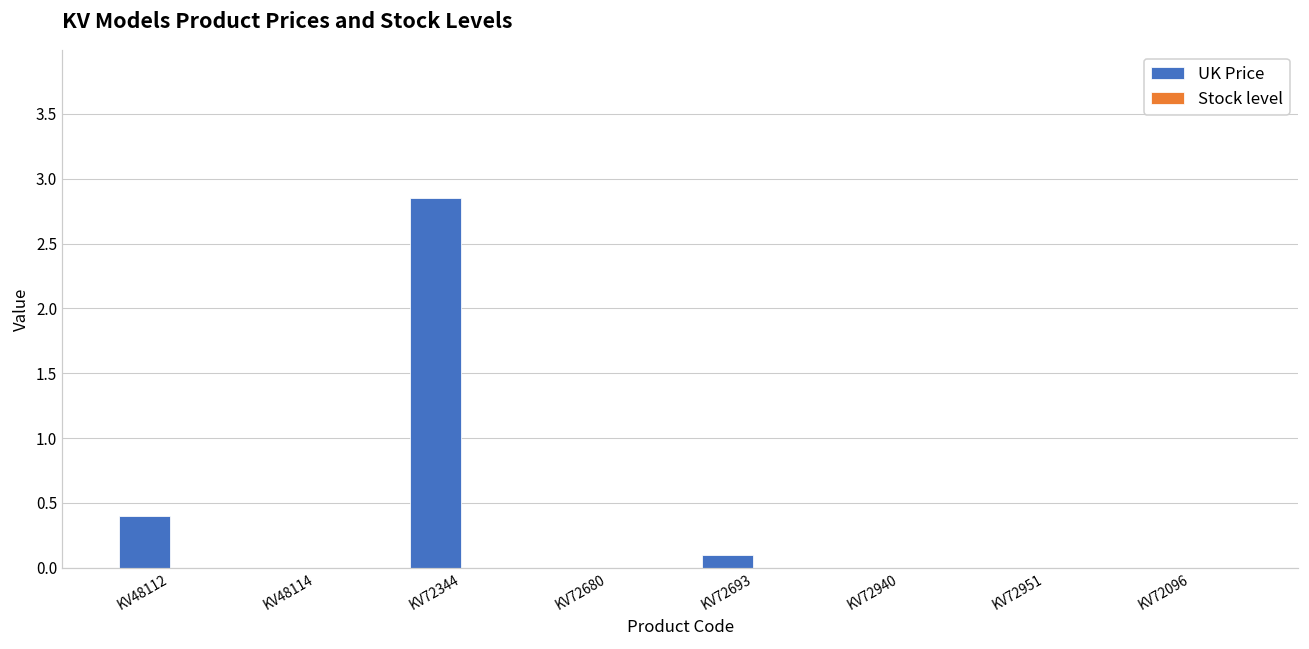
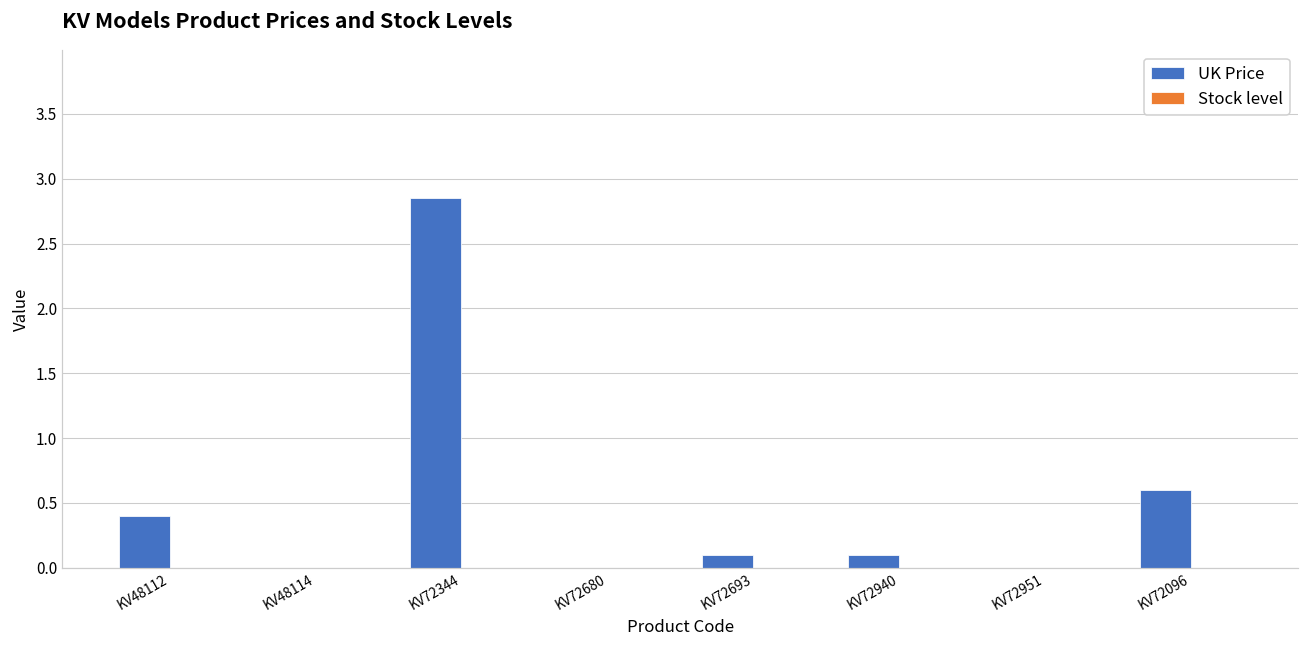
  {
    "UK Price": {
      "KV48112": 0.4,
      "KV48114": 0.0,
      "KV72344": 2.85,
      "KV72680": 0.0,
      "KV72693": 0.1,
-     "KV72940": 0.0,
+     "KV72940": 0.1,
      "KV72951": 0.0,
-     "KV72096": 0.0
+     "KV72096": 0.6
    },
    "Stock level": {
      "KV48112": 0.0,
      "KV48114": 0.0,
      "KV72344": 0.0,
      "KV72680": 0.0,
      "KV72693": 0.0,
      "KV72940": 0.0,
      "KV72951": 0.0,
      "KV72096": 0.0
    }
  }
